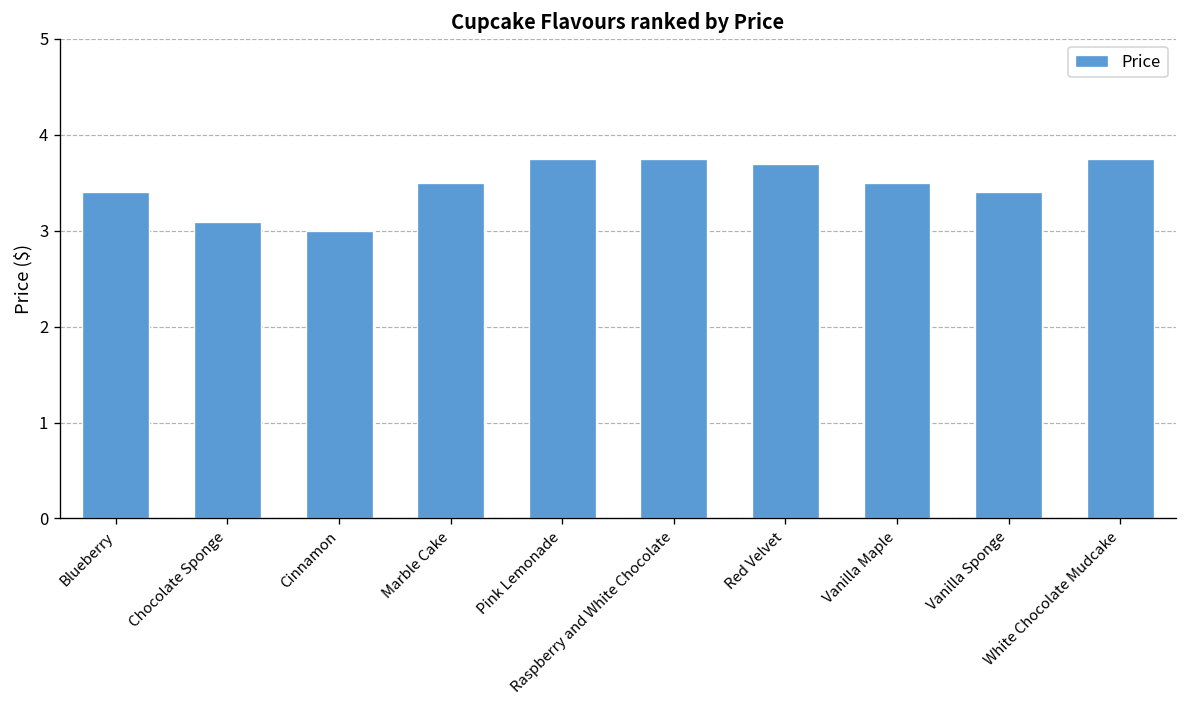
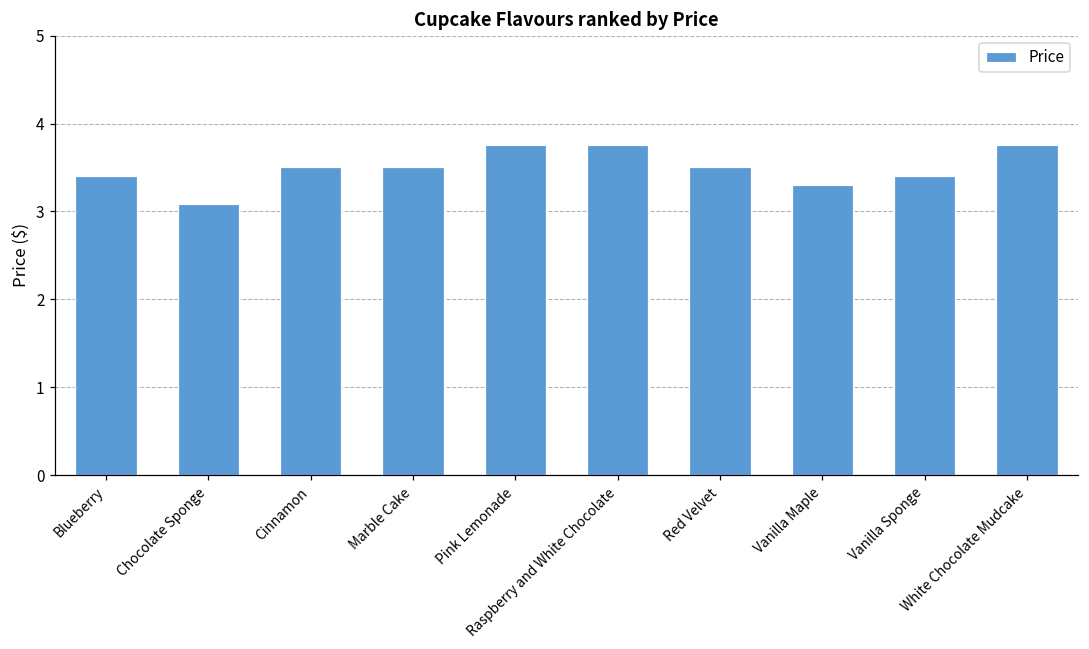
  {
    "Blueberry": 3.4,
    "Chocolate Sponge": 3.1,
-   "Cinnamon": 3.0,
+   "Cinnamon": 3.5,
    "Marble Cake": 3.5,
    "Pink Lemonade": 3.8,
    "Raspberry and White Chocolate": 3.8,
-   "Red Velvet": 3.7,
-   "Vanilla Maple": 3.5,
+   "Red Velvet": 3.5,
+   "Vanilla Maple": 3.3,
    "Vanilla Sponge": 3.4,
    "White Chocolate Mudcake": 3.8
  }
